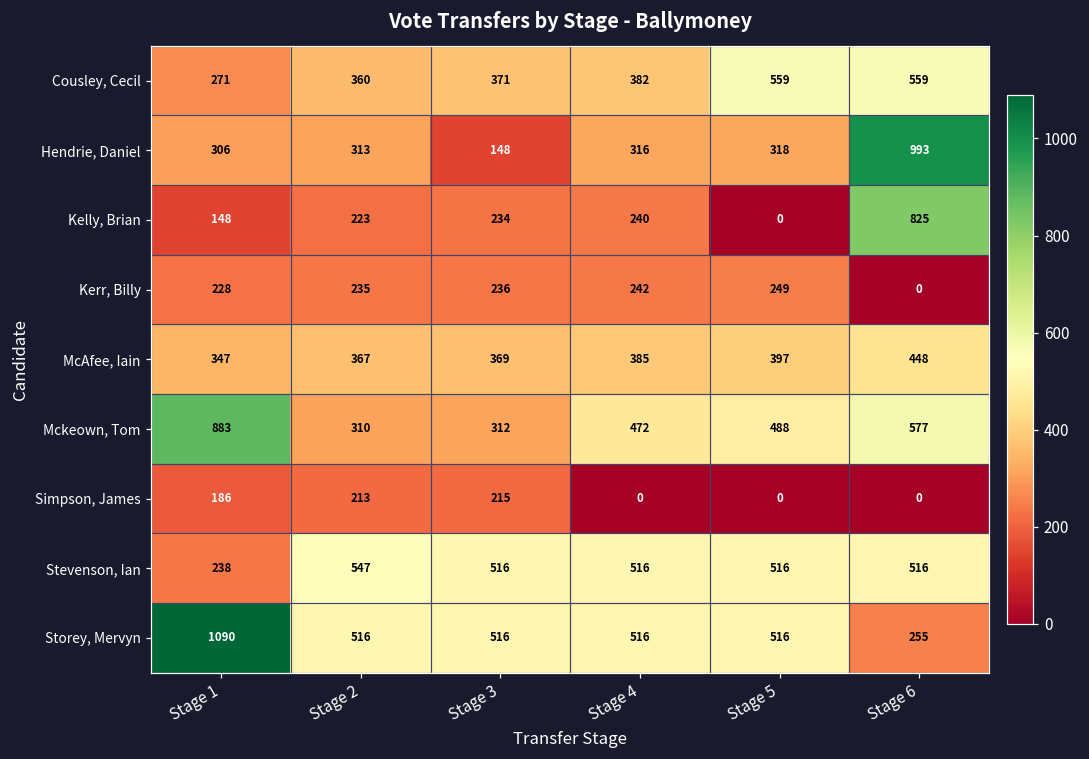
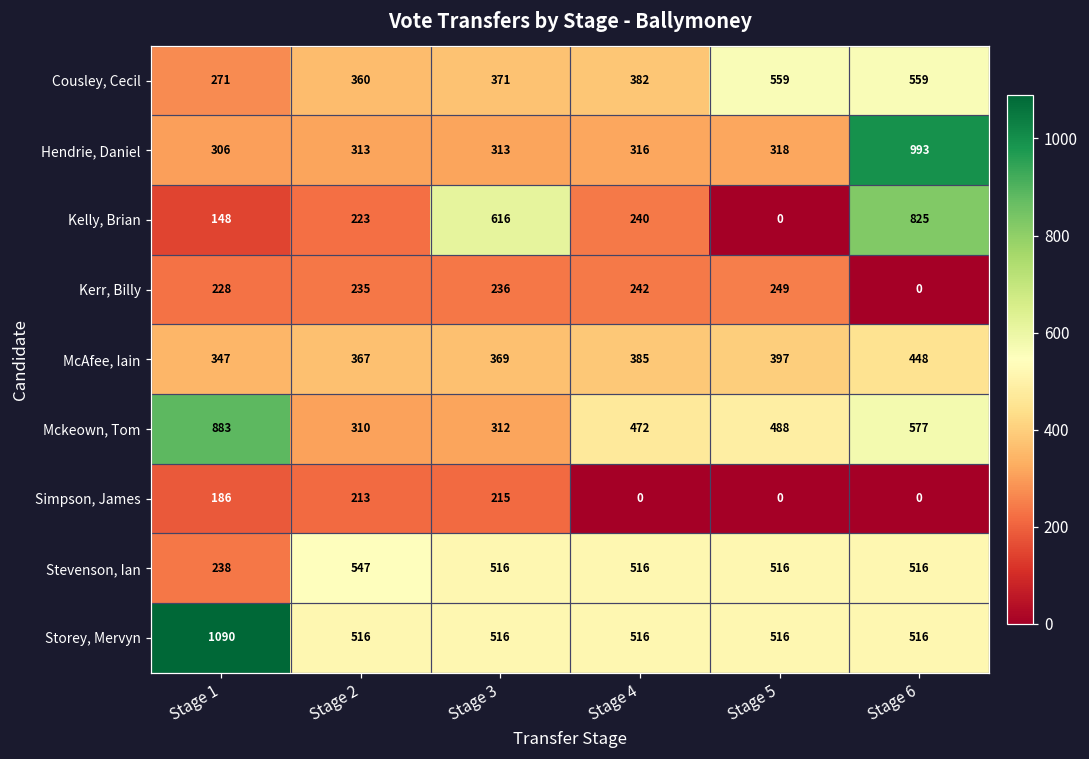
  {
    "Cousley, Cecil": {
      "Stage 1": 271,
      "Stage 2": 360,
      "Stage 3": 371,
      "Stage 4": 382,
      "Stage 5": 559,
      "Stage 6": 559
    },
    "Hendrie, Daniel": {
      "Stage 1": 306,
      "Stage 2": 313,
-     "Stage 3": 148,
+     "Stage 3": 313,
      "Stage 4": 316,
      "Stage 5": 318,
      "Stage 6": 993
    },
    "Kelly, Brian": {
      "Stage 1": 148,
      "Stage 2": 223,
-     "Stage 3": 234,
+     "Stage 3": 616,
      "Stage 4": 240,
      "Stage 5": 0,
      "Stage 6": 825
    },
    "Kerr, Billy": {
      "Stage 1": 228,
      "Stage 2": 235,
      "Stage 3": 236,
      "Stage 4": 242,
      "Stage 5": 249,
      "Stage 6": 0
    },
    "McAfee, Iain": {
      "Stage 1": 347,
      "Stage 2": 367,
      "Stage 3": 369,
      "Stage 4": 385,
      "Stage 5": 397,
      "Stage 6": 448
    },
    "Mckeown, Tom": {
      "Stage 1": 883,
      "Stage 2": 310,
      "Stage 3": 312,
      "Stage 4": 472,
      "Stage 5": 488,
      "Stage 6": 577
    },
    "Simpson, James": {
      "Stage 1": 186,
      "Stage 2": 213,
      "Stage 3": 215,
      "Stage 4": 0,
      "Stage 5": 0,
      "Stage 6": 0
    },
    "Stevenson, Ian": {
      "Stage 1": 238,
      "Stage 2": 547,
      "Stage 3": 516,
      "Stage 4": 516,
      "Stage 5": 516,
      "Stage 6": 516
    },
    "Storey, Mervyn": {
      "Stage 1": 1090,
      "Stage 2": 516,
      "Stage 3": 516,
      "Stage 4": 516,
      "Stage 5": 516,
-     "Stage 6": 255
+     "Stage 6": 516
    }
  }
